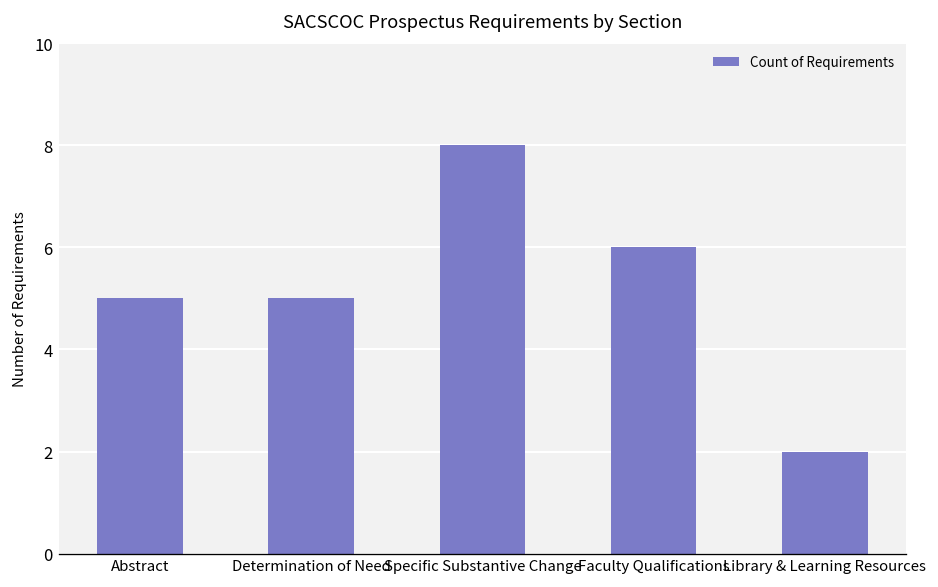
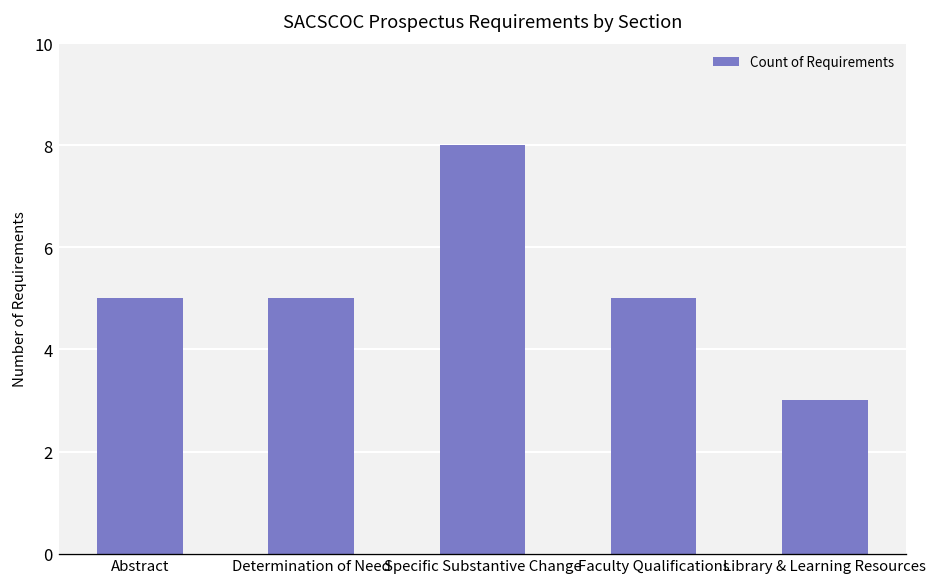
  {
    "Abstract": 5,
    "Determination of Need": 5,
    "Specific Substantive Change": 8,
-   "Faculty Qualifications": 6,
-   "Library & Learning Resources": 2
+   "Faculty Qualifications": 5,
+   "Library & Learning Resources": 3
  }
